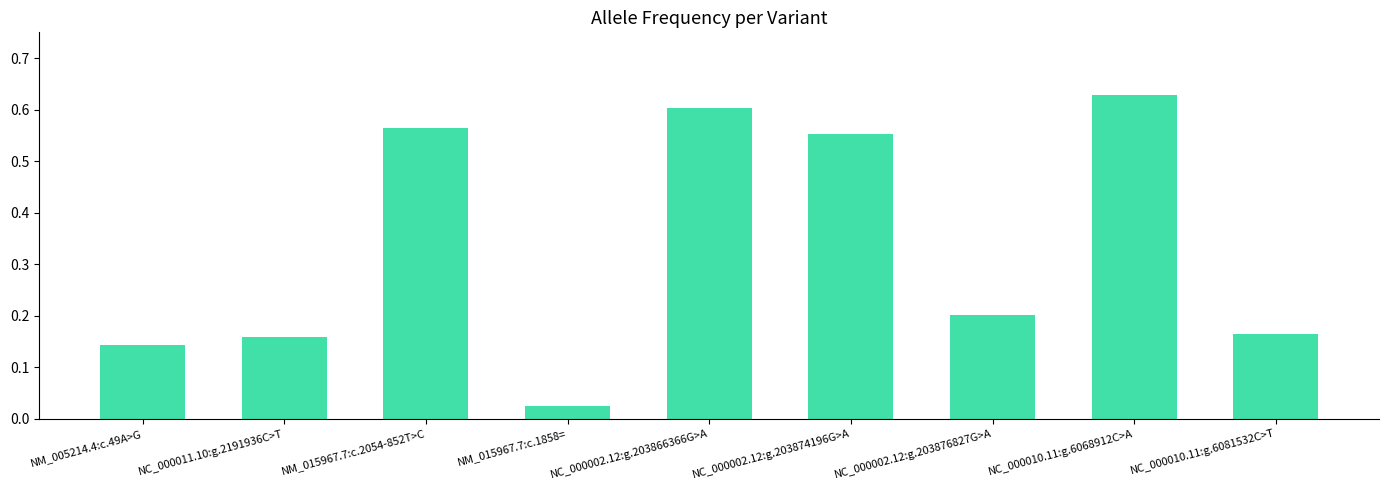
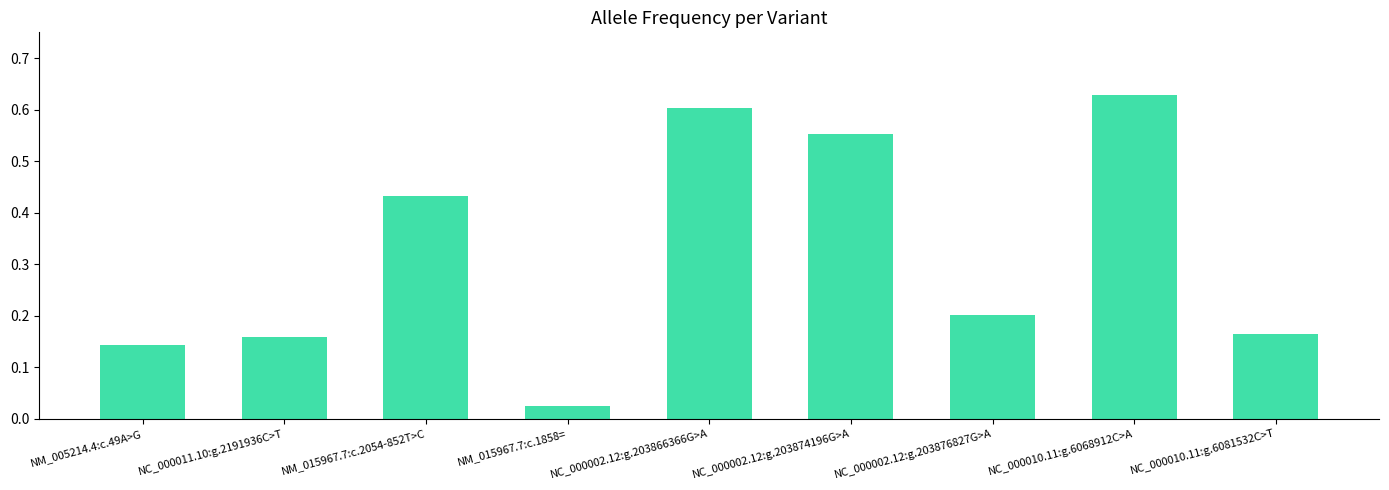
  {
    "NM_005214.4:c.49A>G": 0.14,
    "NC_000011.10:g.2191936C>T": 0.16,
-   "NM_015967.7:c.2054-852T>C": 0.57,
+   "NM_015967.7:c.2054-852T>C": 0.43,
    "NM_015967.7:c.1858=": 0.03,
    "NC_000002.12:g.203866366G>A": 0.60,
    "NC_000002.12:g.203874196G>A": 0.55,
    "NC_000002.12:g.203876827G>A": 0.20,
    "NC_000010.11:g.6068912C>A": 0.63,
    "NC_000010.11:g.6081532C>T": 0.16
  }
